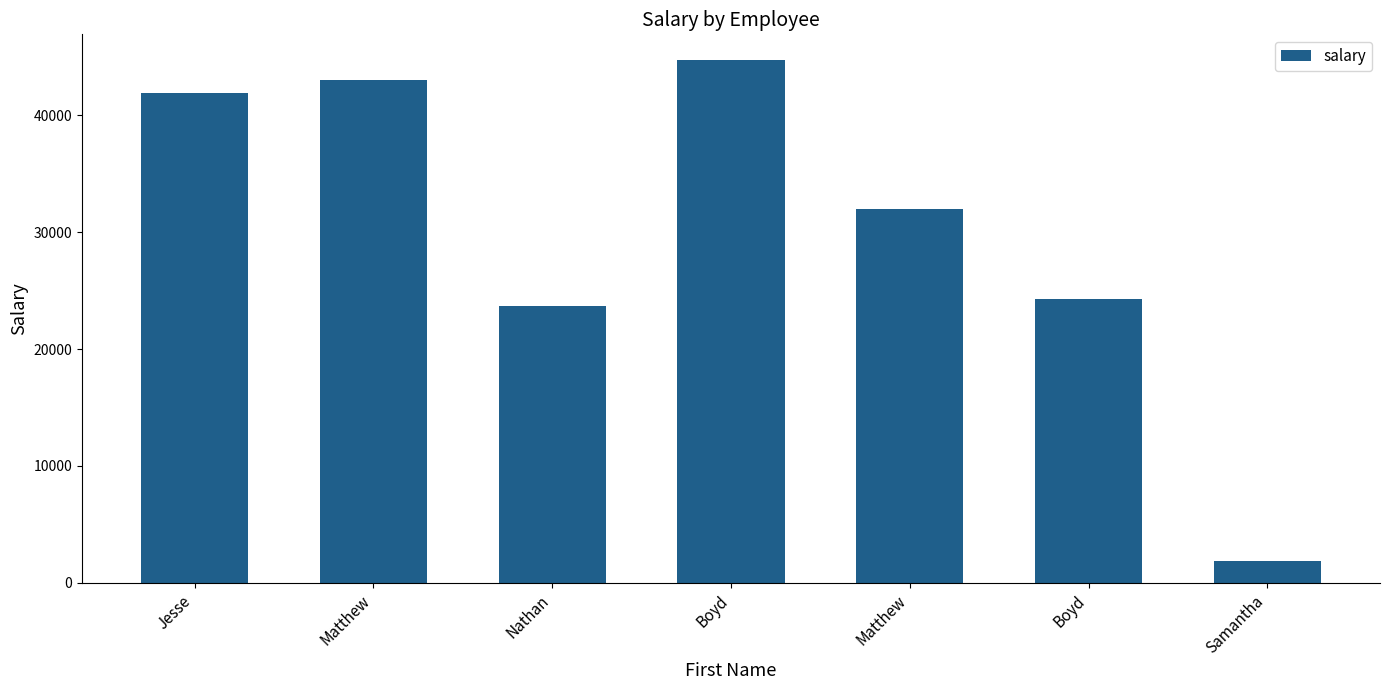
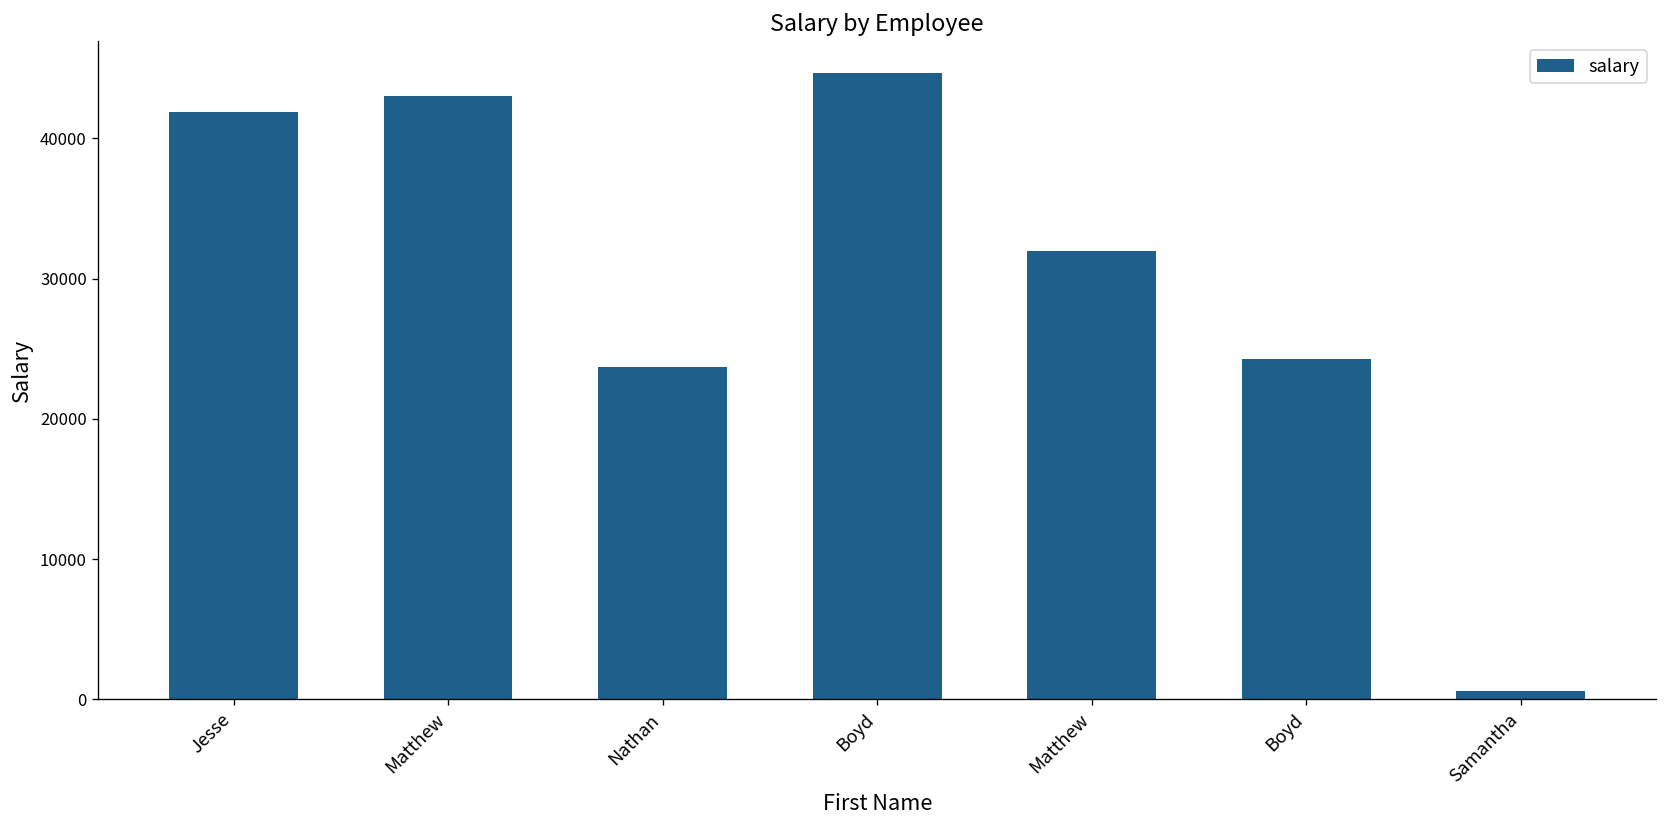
  {
    "Jesse": 41900,
    "Nathan": 23700,
-   "Samantha": 1900
+   "Samantha": 600
  }
